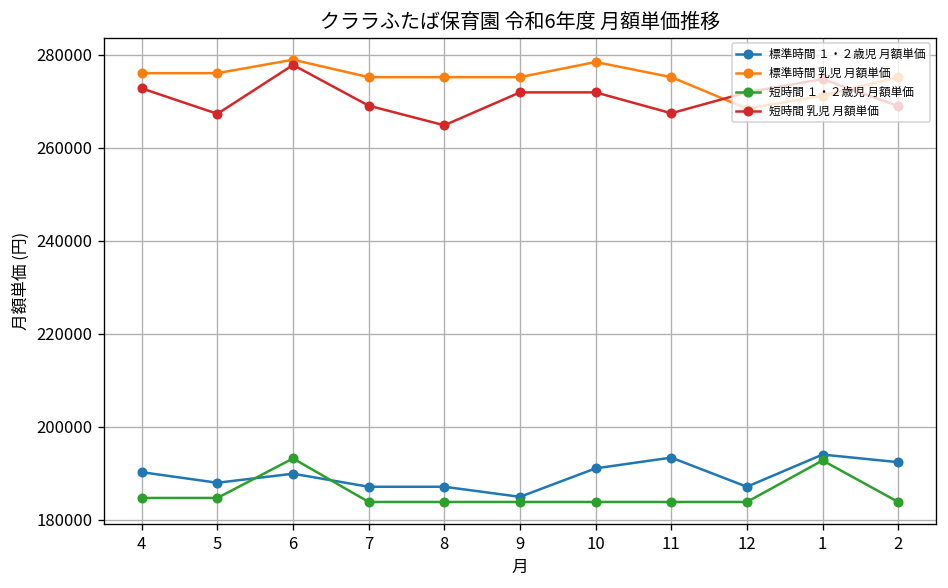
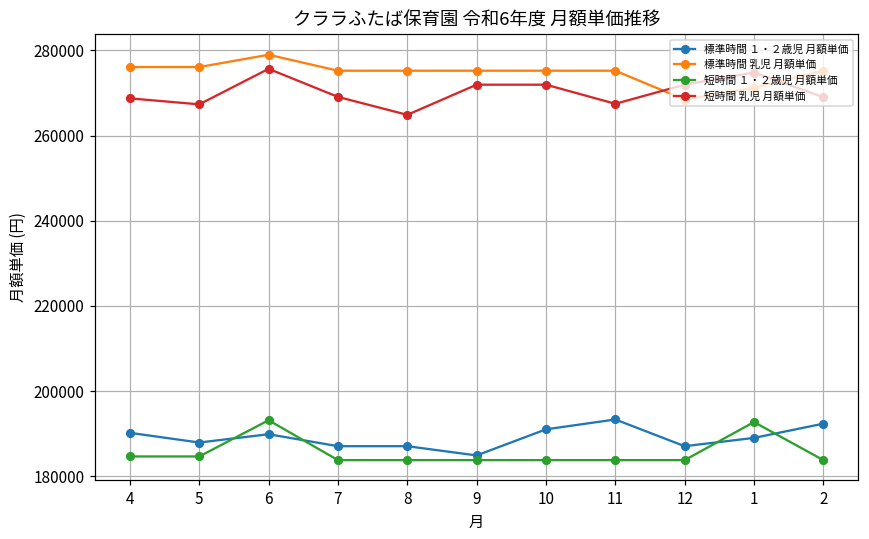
  {
    "標準時間 １・２歳児 月額単価": {
      "4": 190000,
      "5": 188000,
      "6": 190000,
      "7": 187000,
      "8": 187000,
      "9": 185000,
      "10": 191000,
      "11": 193000,
      "12": 187000,
-     "1": 194000,
+     "1": 189000,
      "2": 192000
    },
    "標準時間 乳児 月額単価": {
      "4": 276000,
      "5": 276000,
      "6": 279000,
      "7": 275000,
      "8": 275000,
      "9": 275000,
-     "10": 278000,
+     "10": 275000,
      "11": 275000
    },
    "短時間 １・２歳児 月額単価": {
      "4": 185000,
      "5": 185000,
      "6": 193000,
      "7": 184000,
      "8": 184000,
      "9": 184000,
      "10": 184000,
      "11": 184000,
      "12": 184000,
      "1": 193000,
      "2": 184000
    },
    "短時間 乳児 月額単価": {
-     "4": 273000,
+     "4": 269000,
      "5": 267000,
-     "6": 278000,
+     "6": 276000,
      "7": 269000,
      "8": 265000,
      "9": 272000,
      "10": 272000,
      "11": 267000
    }
  }
